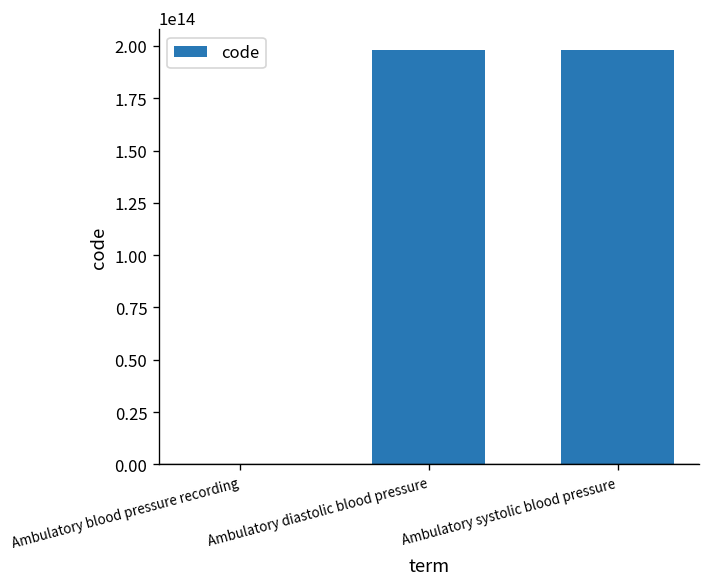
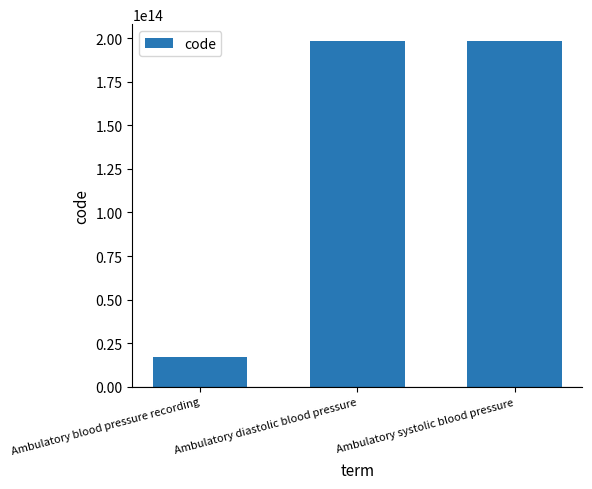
  {
-   "Ambulatory blood pressure recording": 0,
+   "Ambulatory blood pressure recording": 17000000000000,
    "Ambulatory diastolic blood pressure": 198000000000000,
    "Ambulatory systolic blood pressure": 198000000000000
  }
